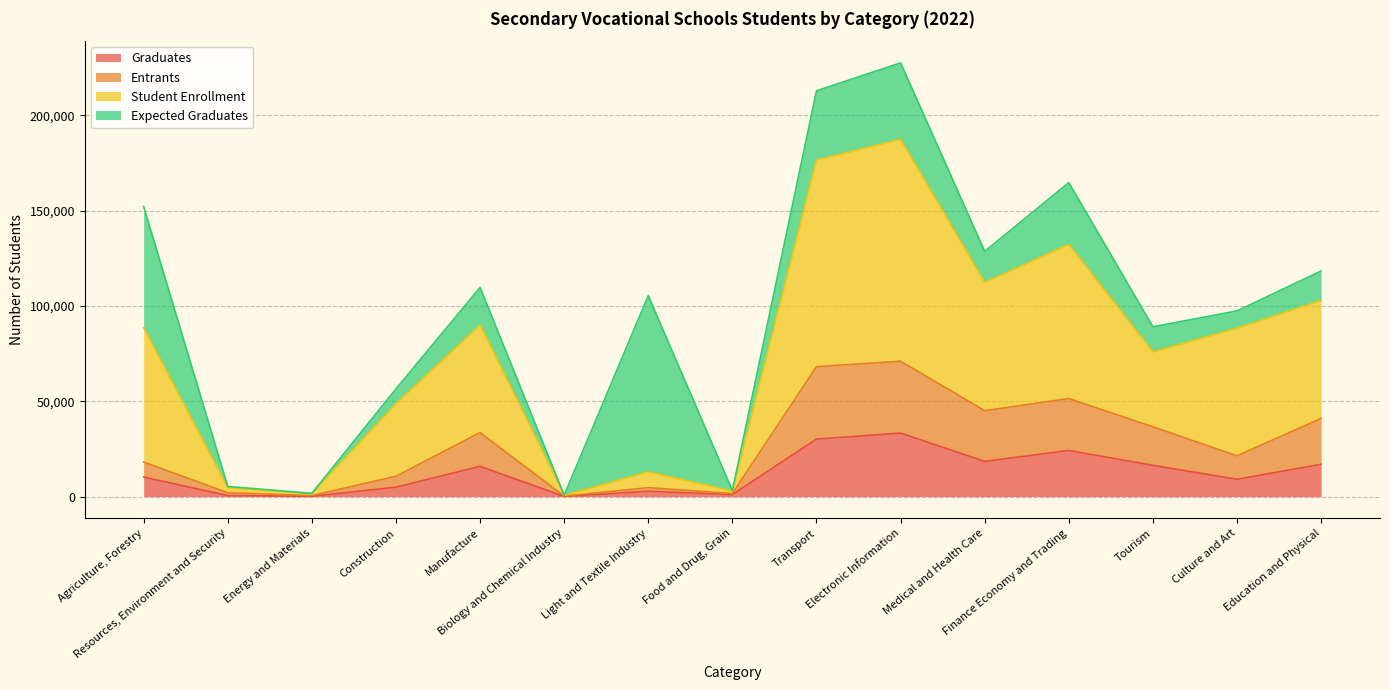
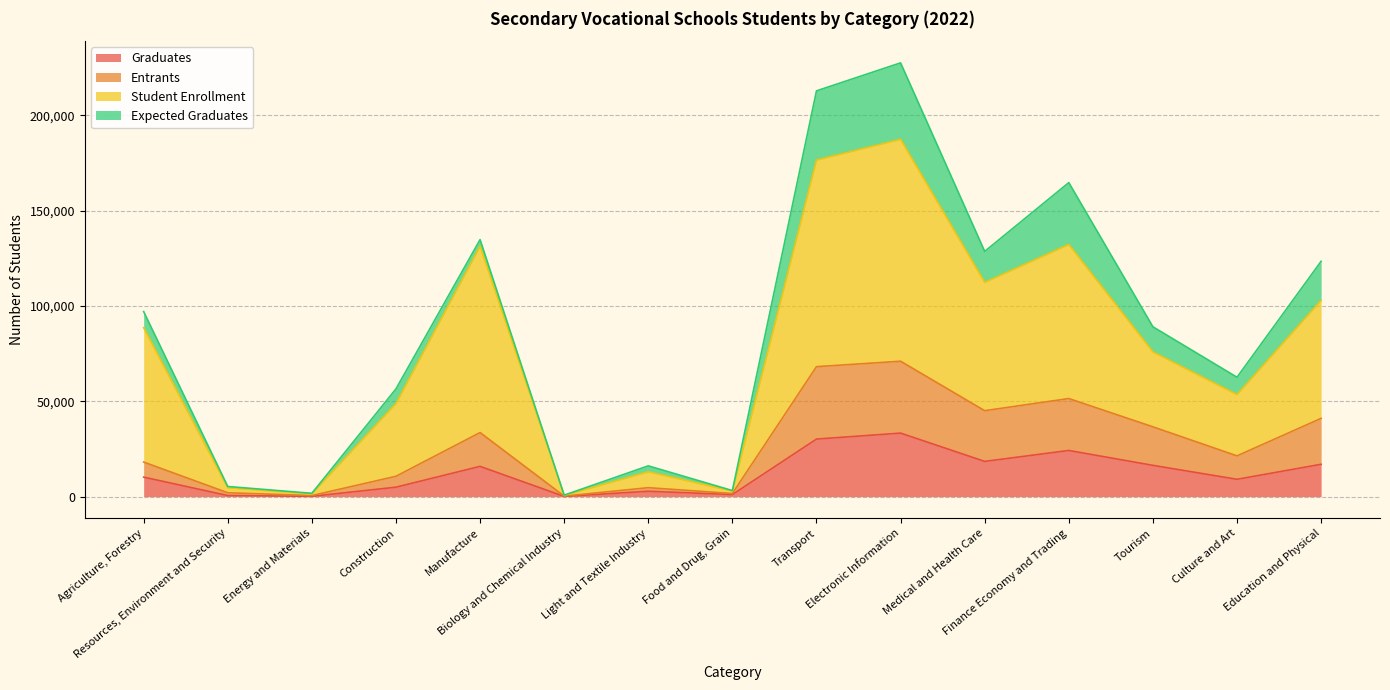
  {
    "Student Enrollment": {
      "Agriculture, Forestry": "70,000",
      "Construction": "38,000",
-     "Manufacture": "56,000",
+     "Manufacture": "98,000",
      "Light and Textile Industry": "8,000",
      "Transport": "108,000",
      "Electronic Information": "116,000",
      "Medical and Health Care": "67,000",
      "Finance Economy and Trading": "81,000",
      "Tourism": "39,000",
-     "Culture and Art": "67,000",
+     "Culture and Art": "32,000",
      "Education and Physical": "62,000"
    },
    "Expected Graduates": {
-     "Agriculture, Forestry": "64,000",
+     "Agriculture, Forestry": "8,000",
      "Construction": "8,000",
-     "Manufacture": "20,000",
-     "Light and Textile Industry": "92,000",
+     "Manufacture": "3,000",
+     "Light and Textile Industry": "3,000",
      "Transport": "36,000",
      "Electronic Information": "40,000",
      "Medical and Health Care": "16,000",
      "Finance Economy and Trading": "32,000",
      "Tourism": "13,000",
      "Culture and Art": "9,000",
-     "Education and Physical": "15,000"
+     "Education and Physical": "20,000"
    }
  }
